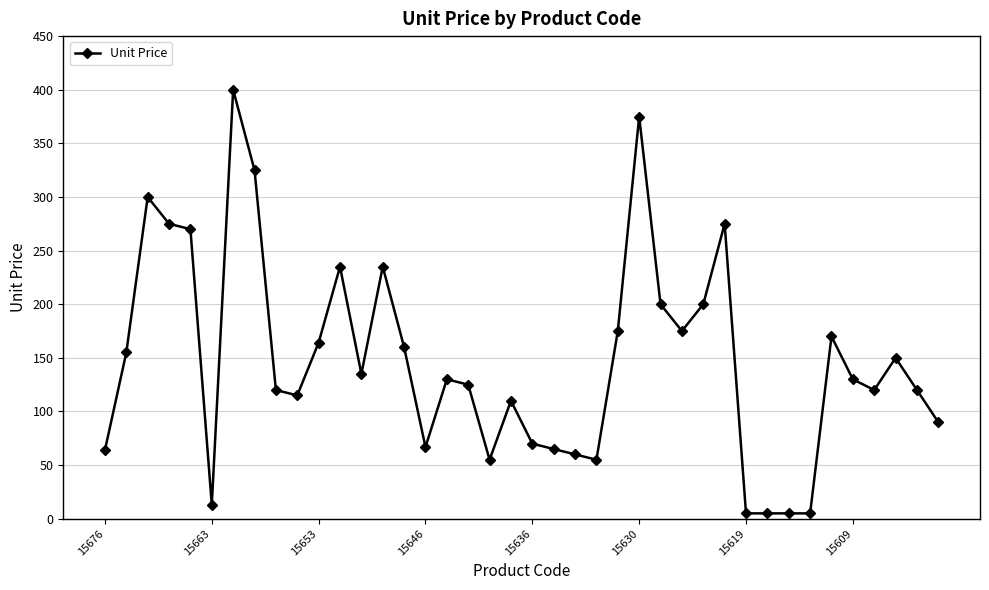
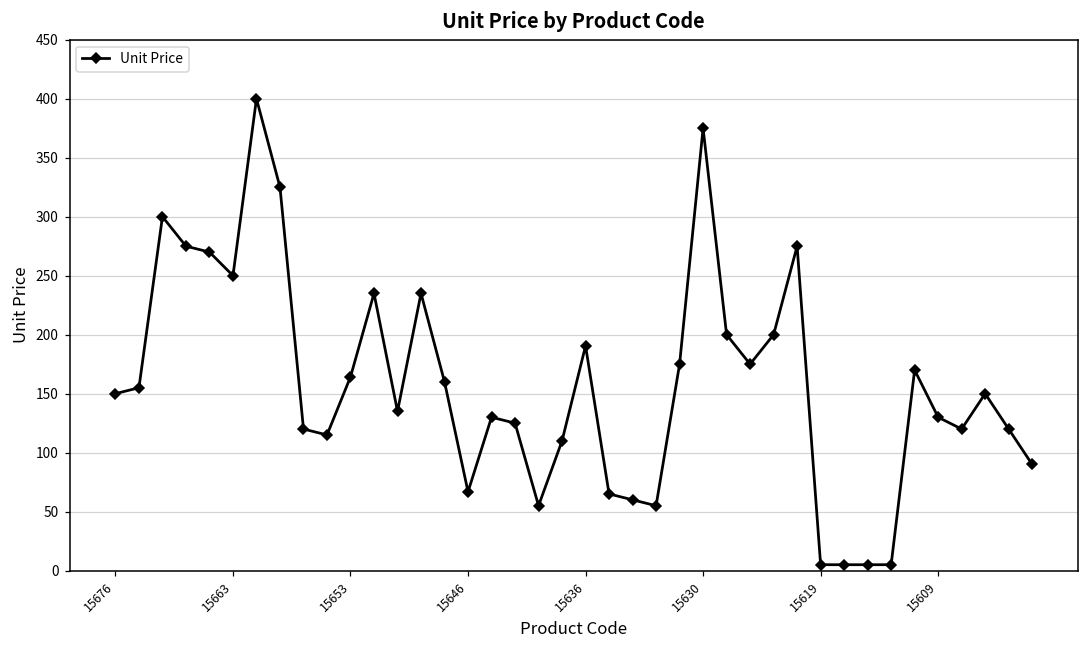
  {
-   "15676": 64,
-   "15663": 13,
+   "15676": 150,
+   "15663": 250,
    "15653": 164,
    "15646": 67,
-   "15636": 70,
+   "15636": 191,
    "15630": 375,
    "15619": 5,
    "15609": 130
  }
